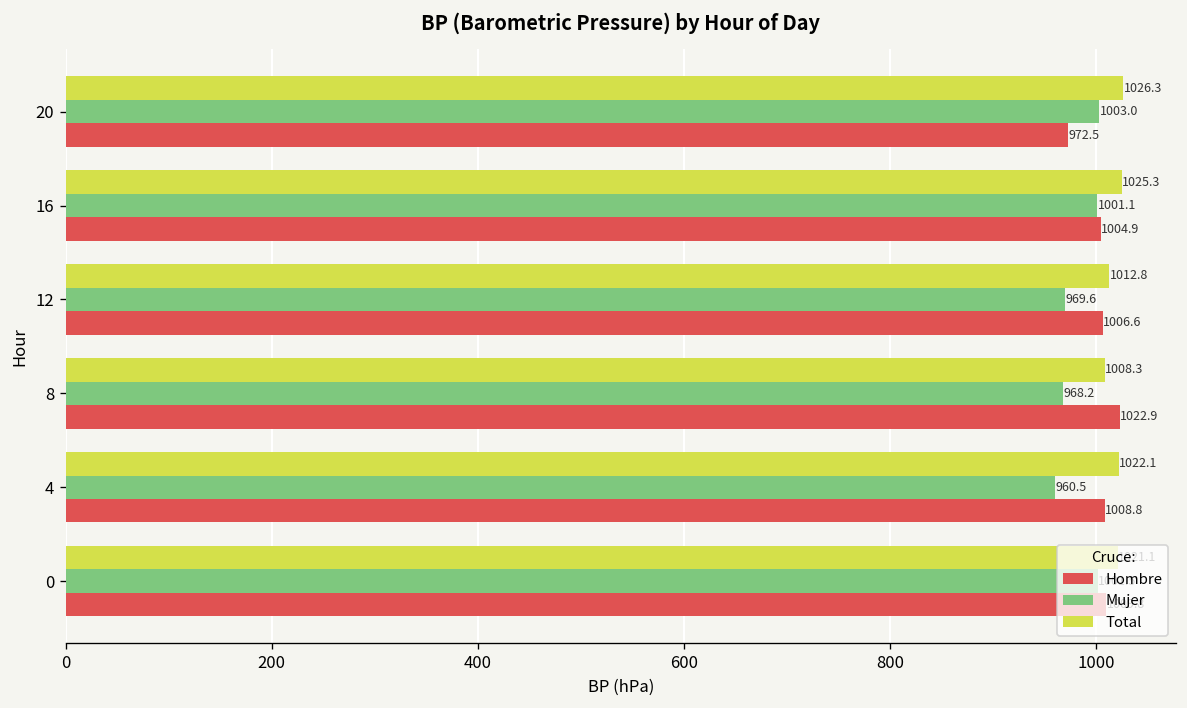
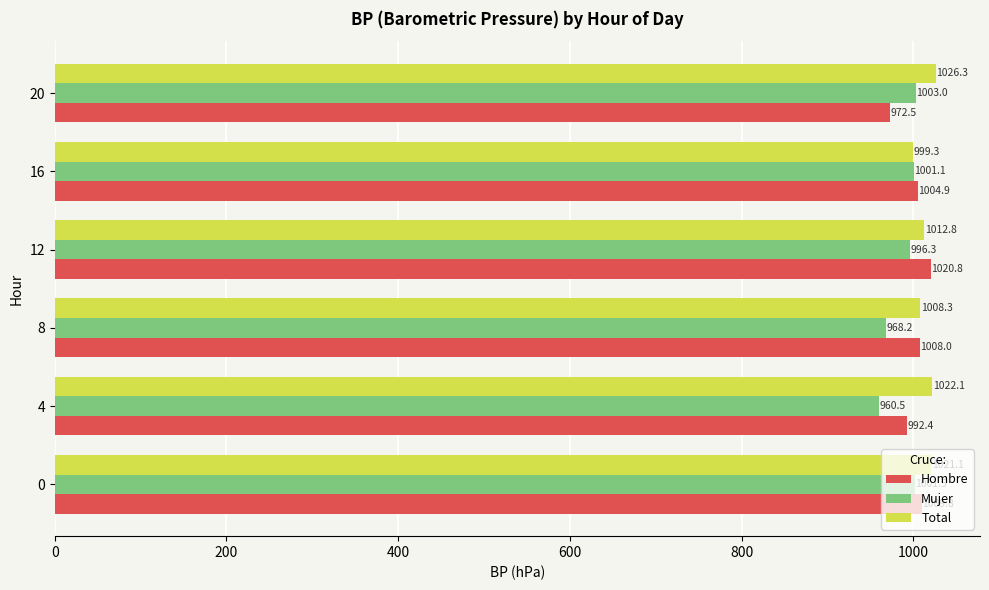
  {
    "Hombre": {
      "20": 972.5,
      "16": 1004.9,
-     "12": 1006.6,
-     "8": 1022.9,
-     "4": 1008.8
+     "12": 1020.8,
+     "8": 1008.0,
+     "4": 992.4
    },
    "Mujer": {
      "20": 1003.0,
      "16": 1001.1,
-     "12": 969.6,
+     "12": 996.3,
      "8": 968.2,
      "4": 960.5
    },
    "Total": {
      "20": 1026.3,
-     "16": 1025.3,
+     "16": 999.3,
      "12": 1012.8,
      "8": 1008.3,
      "4": 1022.1
    }
  }
